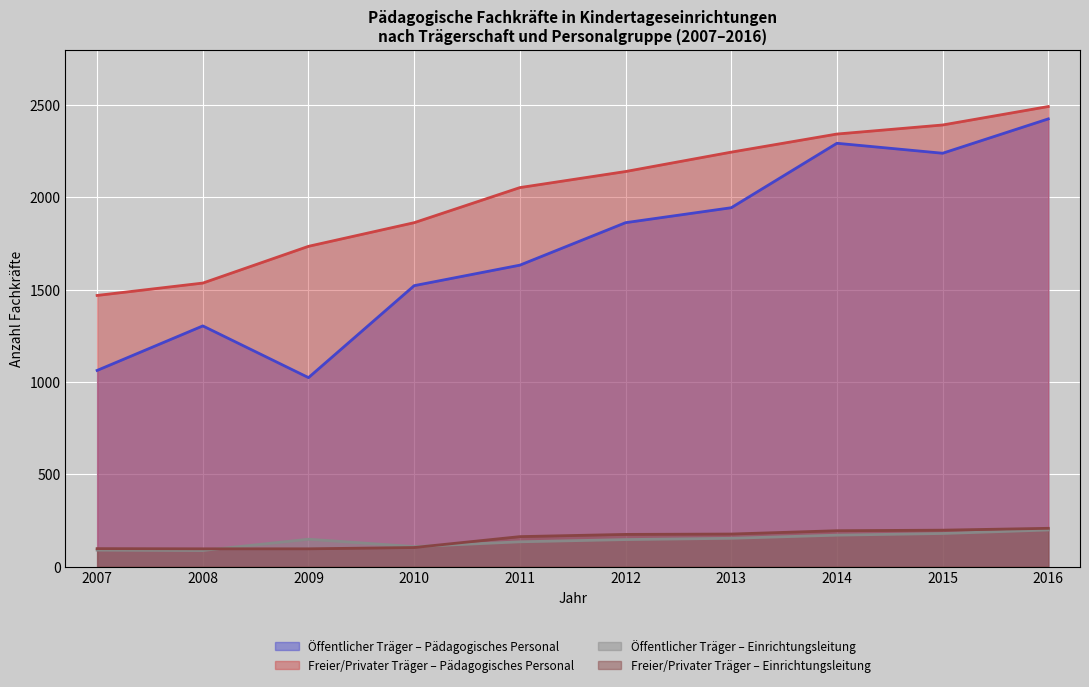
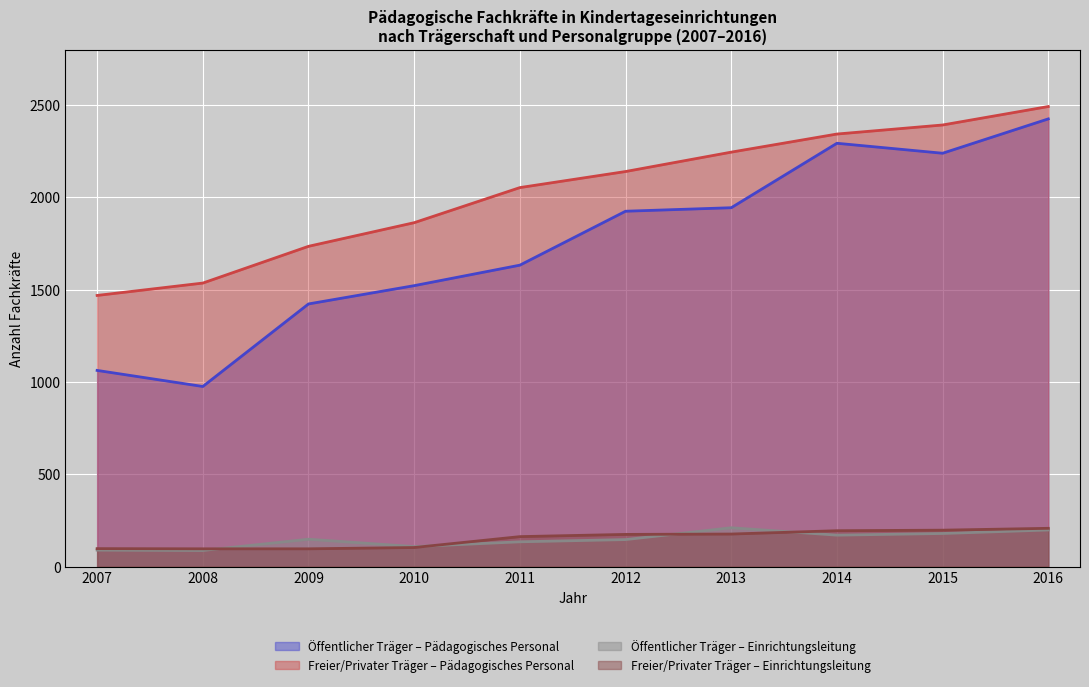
  {
    "Öffentlicher Träger – Pädagogisches Personal": {
      "2007": 1060,
-     "2008": 1300,
-     "2009": 1020,
+     "2008": 980,
+     "2009": 1420,
      "2010": 1520,
      "2011": 1630,
-     "2012": 1860,
+     "2012": 1930,
      "2013": 1940,
      "2014": 2290,
      "2015": 2240,
      "2016": 2430
    },
    "Öffentlicher Träger – Einrichtungsleitung": {
      "2009": 150,
      "2011": 140,
      "2012": 150,
-     "2013": 150,
+     "2013": 210,
      "2014": 170,
      "2015": 180
    }
  }
